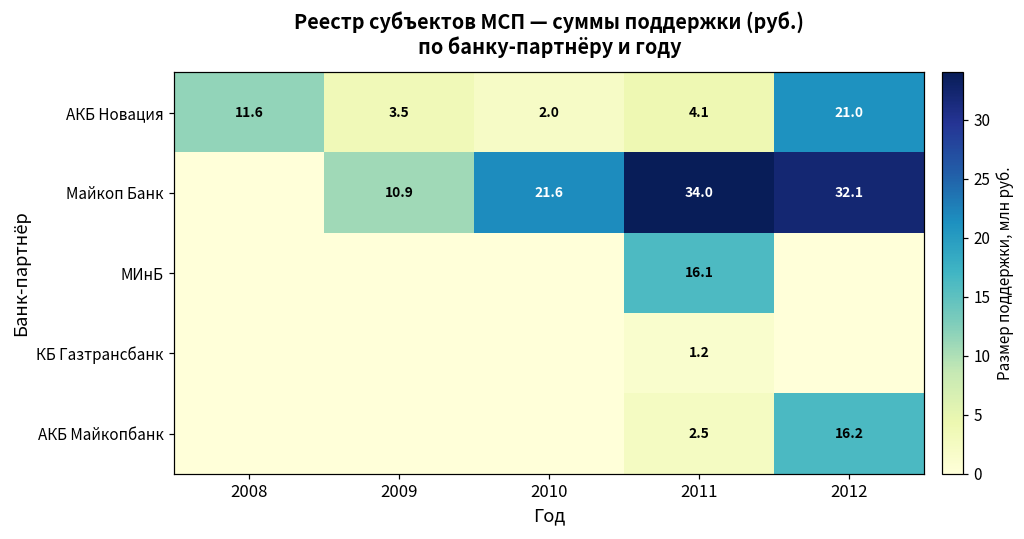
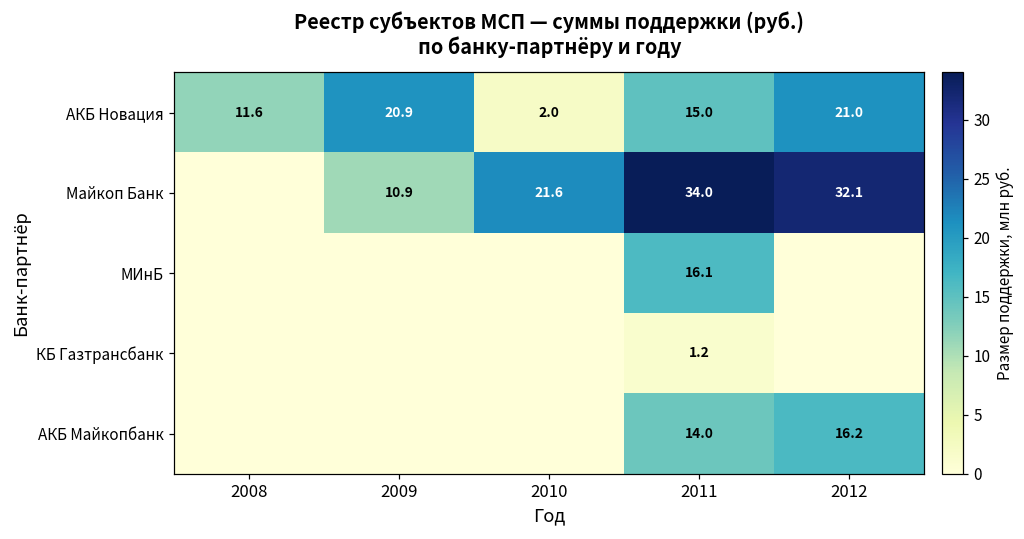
  {
    "АКБ Новация": {
      "2008": 11.6,
-     "2009": 3.5,
+     "2009": 20.9,
      "2010": 2.0,
-     "2011": 4.1,
+     "2011": 15.0,
      "2012": 21.0
    },
    "Майкоп Банк": {
      "2009": 10.9,
      "2010": 21.6,
      "2011": 34.0,
      "2012": 32.1
    },
    "МИнБ": {
      "2011": 16.1
    },
    "КБ Газтрансбанк": {
      "2011": 1.2
    },
    "АКБ Майкопбанк": {
-     "2011": 2.5,
+     "2011": 14.0,
      "2012": 16.2
    }
  }
